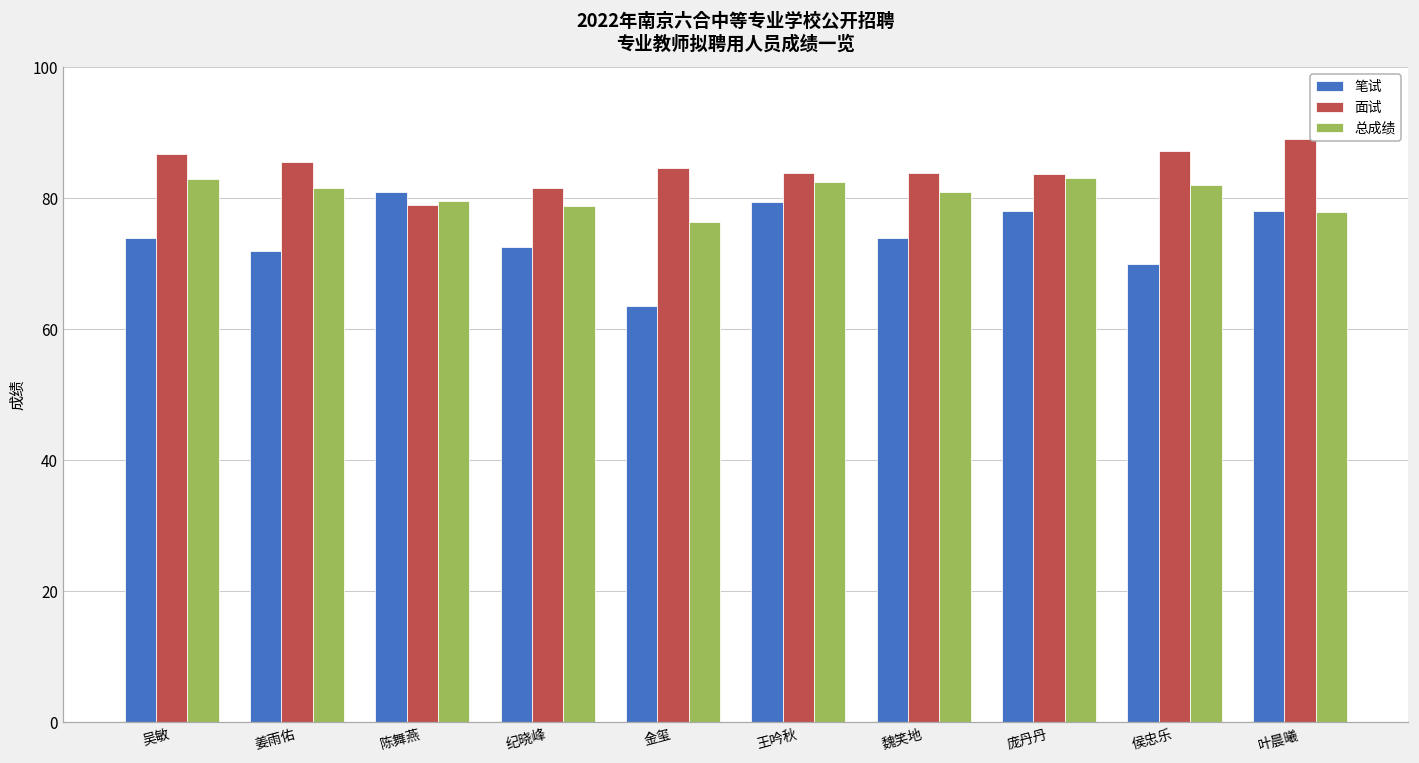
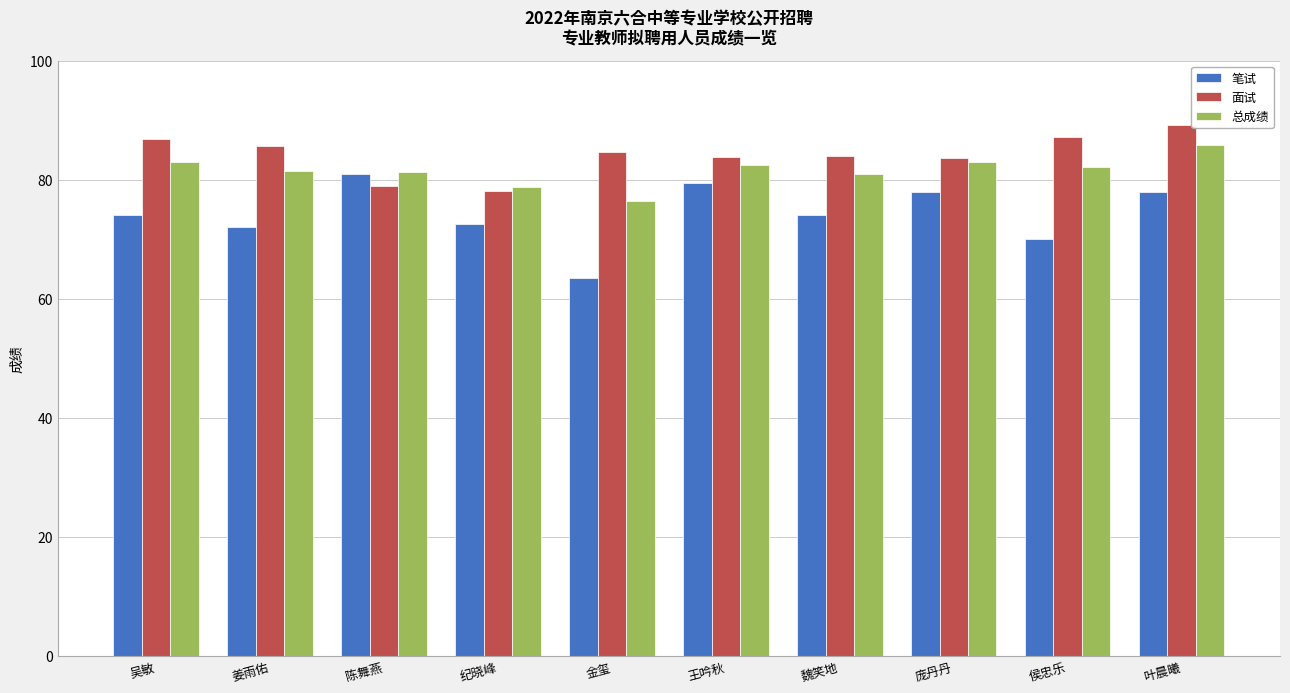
  {
    "笔试": {
      "吴敏": 74,
      "姜雨佑": 72,
      "陈舞燕": 81,
      "纪晓峰": 73,
      "金玺": 64,
      "王吟秋": 80,
      "魏笑地": 74,
      "庞丹丹": 78,
      "侯忠乐": 70,
      "叶晨曦": 78
    },
    "面试": {
      "吴敏": 87,
      "姜雨佑": 86,
      "陈舞燕": 79,
-     "纪晓峰": 82,
+     "纪晓峰": 78,
      "金玺": 85,
      "王吟秋": 84,
      "魏笑地": 84,
      "庞丹丹": 84,
      "侯忠乐": 87,
      "叶晨曦": 89
    },
    "总成绩": {
      "吴敏": 83,
      "姜雨佑": 82,
-     "陈舞燕": 80,
+     "陈舞燕": 81,
      "纪晓峰": 79,
      "金玺": 76,
      "王吟秋": 83,
      "魏笑地": 81,
      "庞丹丹": 83,
      "侯忠乐": 82,
-     "叶晨曦": 78
+     "叶晨曦": 86
    }
  }
